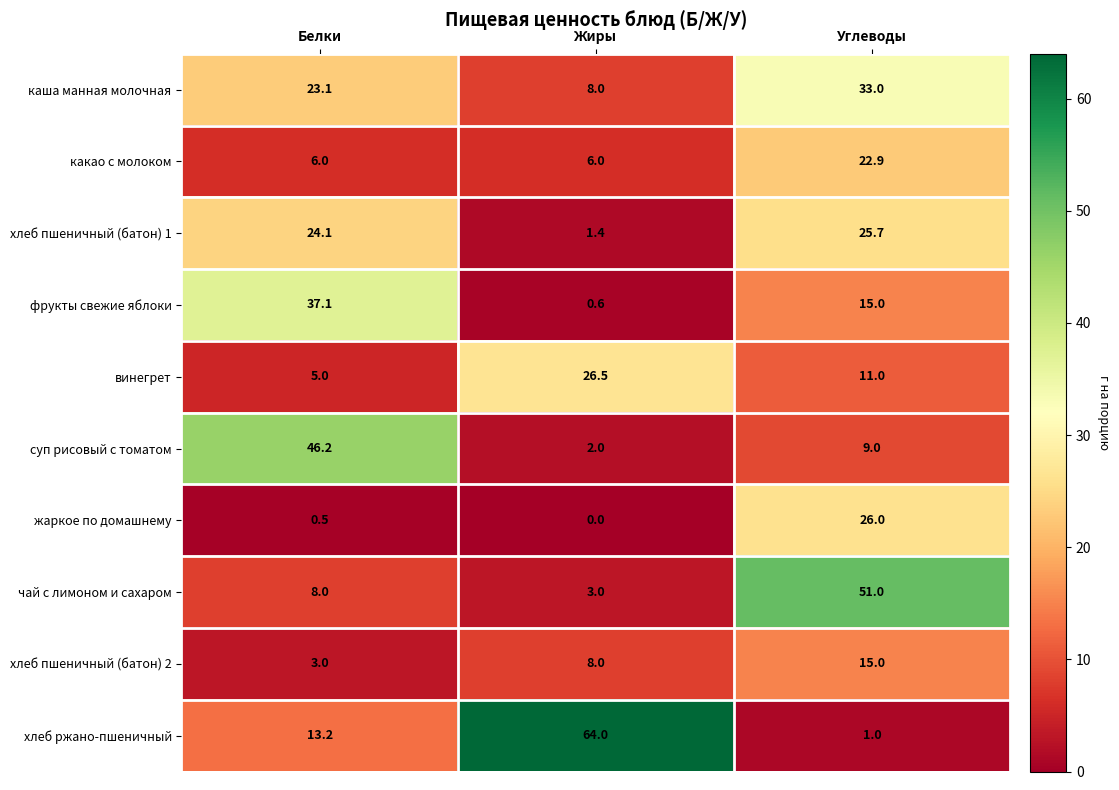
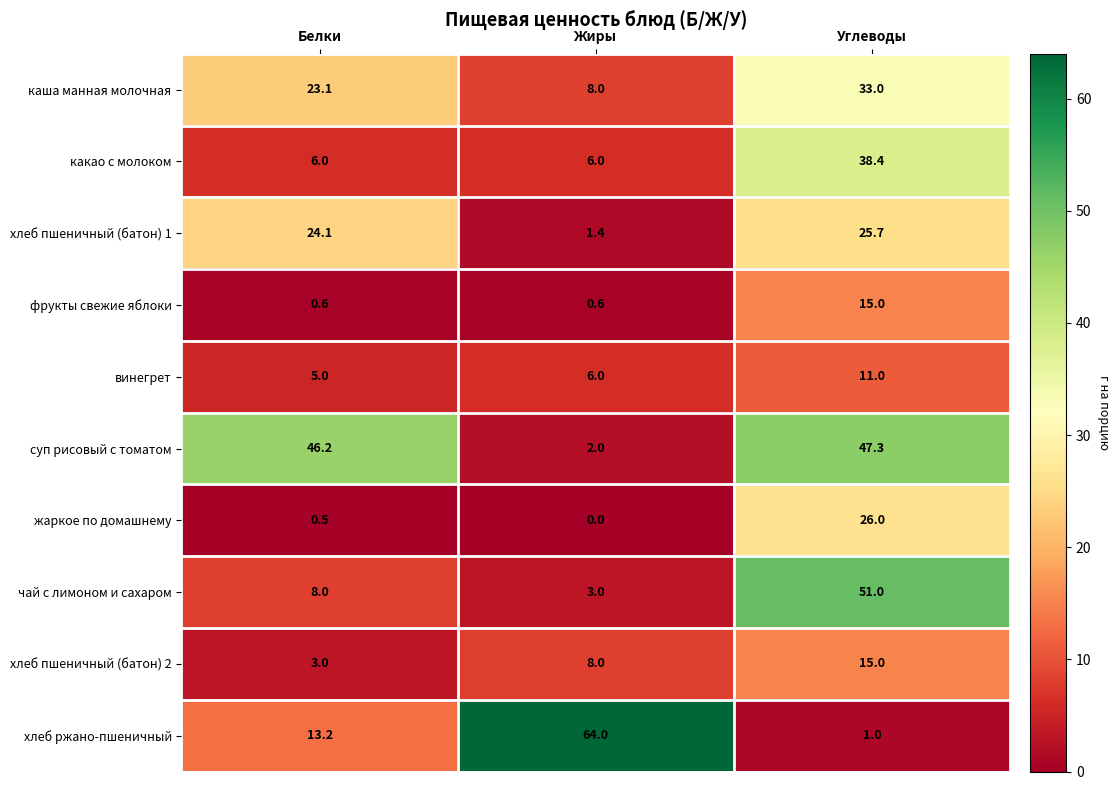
  {
    "каша манная молочная": {
      "Белки": 23.1,
      "Жиры": 8.0,
      "Углеводы": 33.0
    },
    "какао с молоком": {
      "Белки": 6.0,
      "Жиры": 6.0,
-     "Углеводы": 22.9
+     "Углеводы": 38.4
    },
    "хлеб пшеничный (батон) 1": {
      "Белки": 24.1,
      "Жиры": 1.4,
      "Углеводы": 25.7
    },
    "фрукты свежие яблоки": {
-     "Белки": 37.1,
+     "Белки": 0.6,
      "Жиры": 0.6,
      "Углеводы": 15.0
    },
    "винегрет": {
      "Белки": 5.0,
-     "Жиры": 26.5,
+     "Жиры": 6.0,
      "Углеводы": 11.0
    },
    "суп рисовый с томатом": {
      "Белки": 46.2,
      "Жиры": 2.0,
-     "Углеводы": 9.0
+     "Углеводы": 47.3
    },
    "жаркое по домашнему": {
      "Белки": 0.5,
      "Жиры": 0.0,
      "Углеводы": 26.0
    },
    "чай с лимоном и сахаром": {
      "Белки": 8.0,
      "Жиры": 3.0,
      "Углеводы": 51.0
    },
    "хлеб пшеничный (батон) 2": {
      "Белки": 3.0,
      "Жиры": 8.0,
      "Углеводы": 15.0
    },
    "хлеб ржано-пшеничный": {
      "Белки": 13.2,
      "Жиры": 64.0,
      "Углеводы": 1.0
    }
  }
